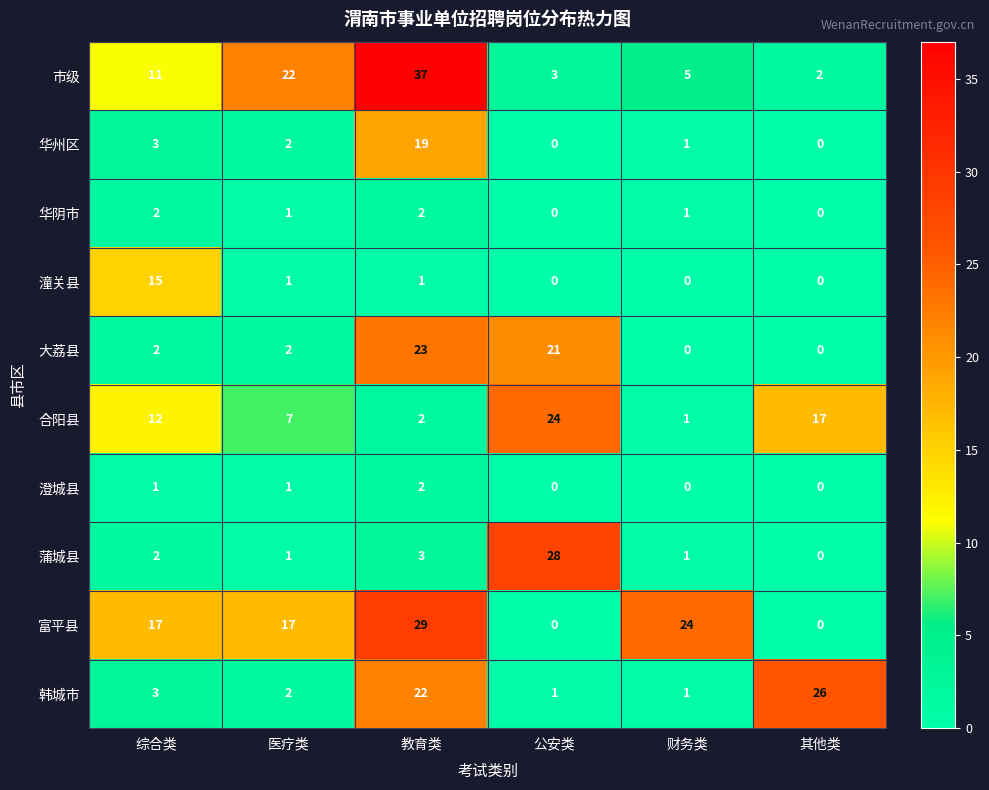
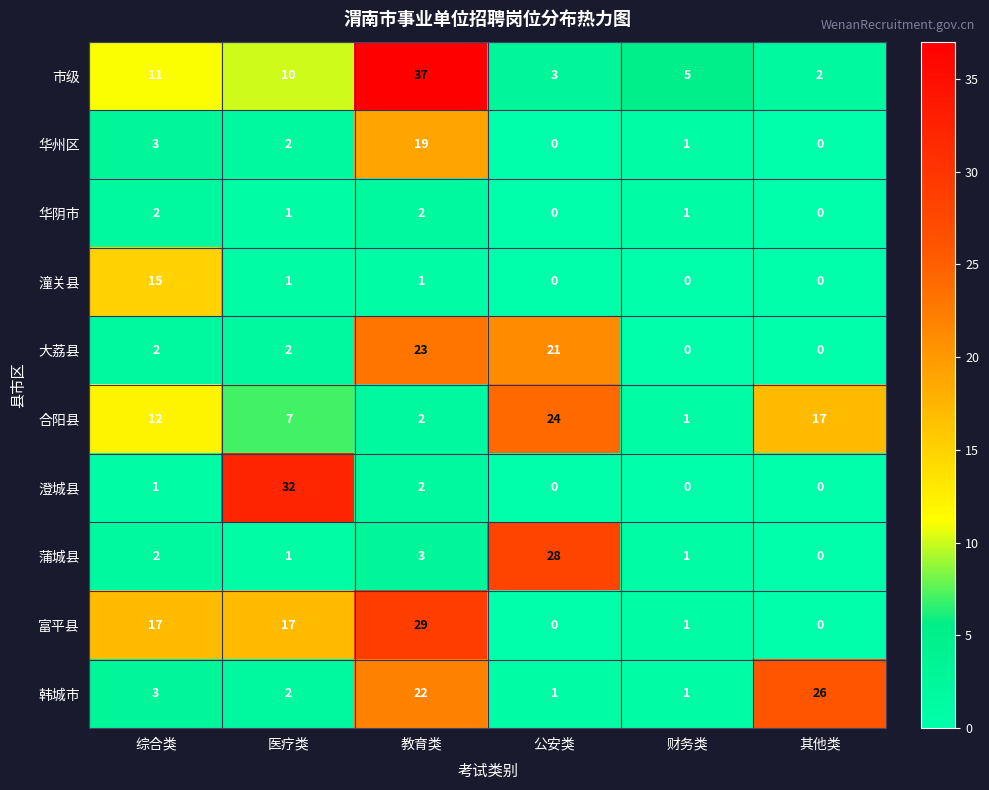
  {
    "市级": {
      "综合类": 11,
-     "医疗类": 22,
+     "医疗类": 10,
      "教育类": 37,
      "公安类": 3,
      "财务类": 5,
      "其他类": 2
    },
    "华州区": {
      "综合类": 3,
      "医疗类": 2,
      "教育类": 19,
      "公安类": 0,
      "财务类": 1,
      "其他类": 0
    },
    "华阴市": {
      "综合类": 2,
      "医疗类": 1,
      "教育类": 2,
      "公安类": 0,
      "财务类": 1,
      "其他类": 0
    },
    "潼关县": {
      "综合类": 15,
      "医疗类": 1,
      "教育类": 1,
      "公安类": 0,
      "财务类": 0,
      "其他类": 0
    },
    "大荔县": {
      "综合类": 2,
      "医疗类": 2,
      "教育类": 23,
      "公安类": 21,
      "财务类": 0,
      "其他类": 0
    },
    "合阳县": {
      "综合类": 12,
      "医疗类": 7,
      "教育类": 2,
      "公安类": 24,
      "财务类": 1,
      "其他类": 17
    },
    "澄城县": {
      "综合类": 1,
-     "医疗类": 1,
+     "医疗类": 32,
      "教育类": 2,
      "公安类": 0,
      "财务类": 0,
      "其他类": 0
    },
    "蒲城县": {
      "综合类": 2,
      "医疗类": 1,
      "教育类": 3,
      "公安类": 28,
      "财务类": 1,
      "其他类": 0
    },
    "富平县": {
      "综合类": 17,
      "医疗类": 17,
      "教育类": 29,
      "公安类": 0,
-     "财务类": 24,
+     "财务类": 1,
      "其他类": 0
    },
    "韩城市": {
      "综合类": 3,
      "医疗类": 2,
      "教育类": 22,
      "公安类": 1,
      "财务类": 1,
      "其他类": 26
    }
  }
